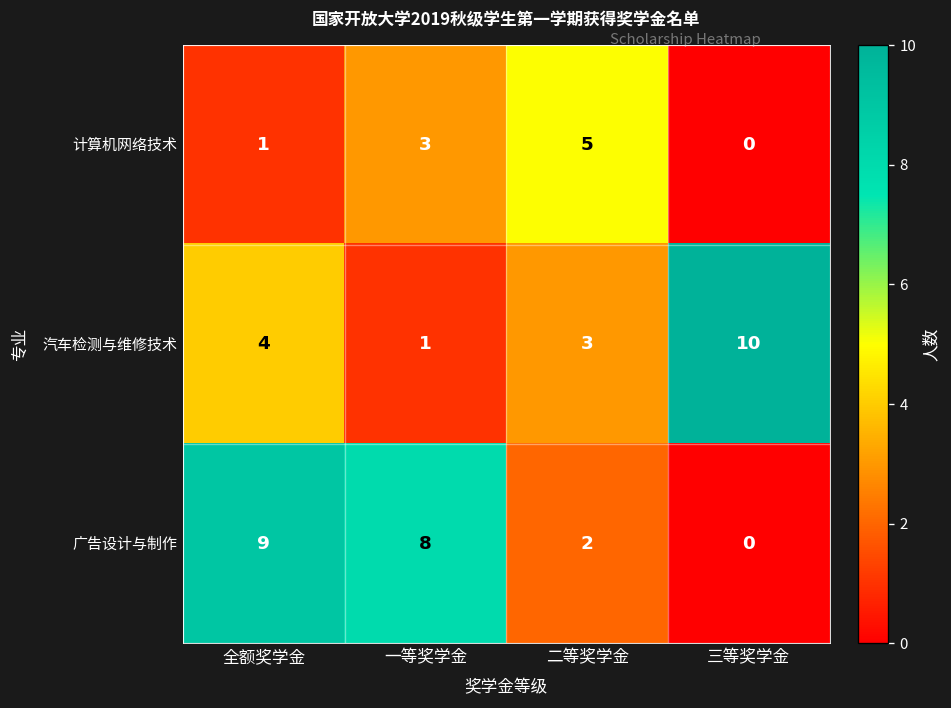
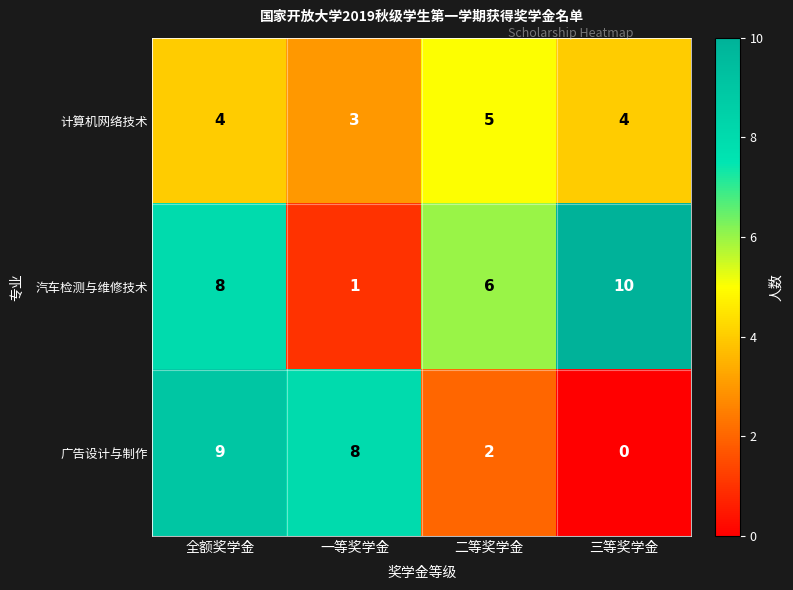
  {
    "计算机网络技术": {
-     "全额奖学金": 1,
+     "全额奖学金": 4,
      "一等奖学金": 3,
      "二等奖学金": 5,
-     "三等奖学金": 0
+     "三等奖学金": 4
    },
    "汽车检测与维修技术": {
-     "全额奖学金": 4,
+     "全额奖学金": 8,
      "一等奖学金": 1,
-     "二等奖学金": 3,
+     "二等奖学金": 6,
      "三等奖学金": 10
    },
    "广告设计与制作": {
      "全额奖学金": 9,
      "一等奖学金": 8,
      "二等奖学金": 2,
      "三等奖学金": 0
    }
  }
